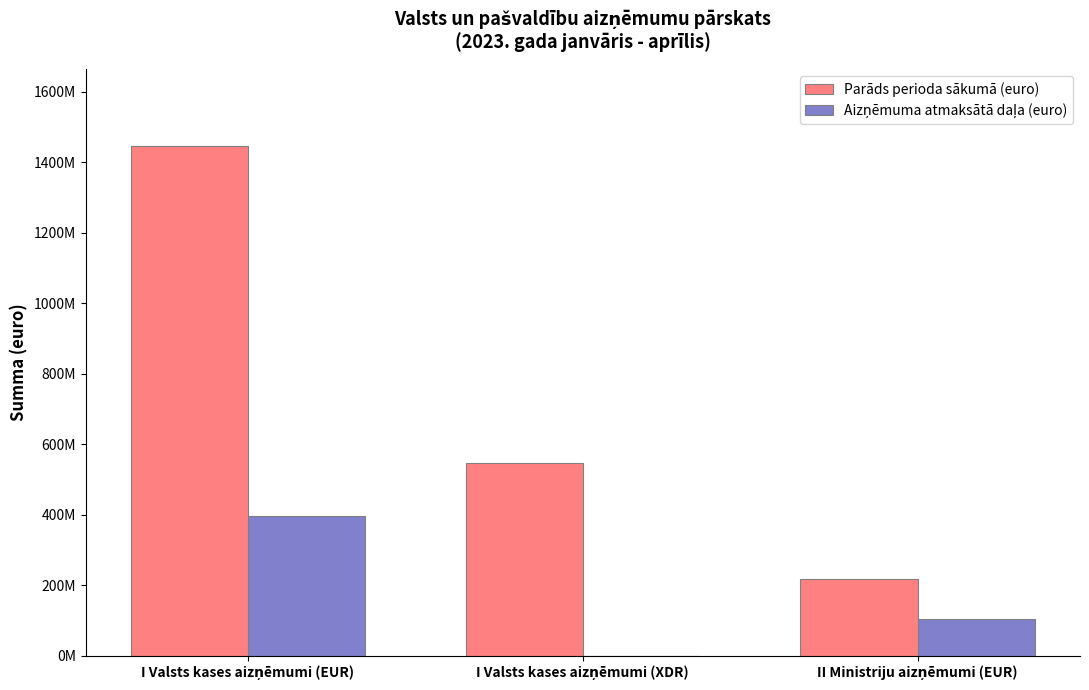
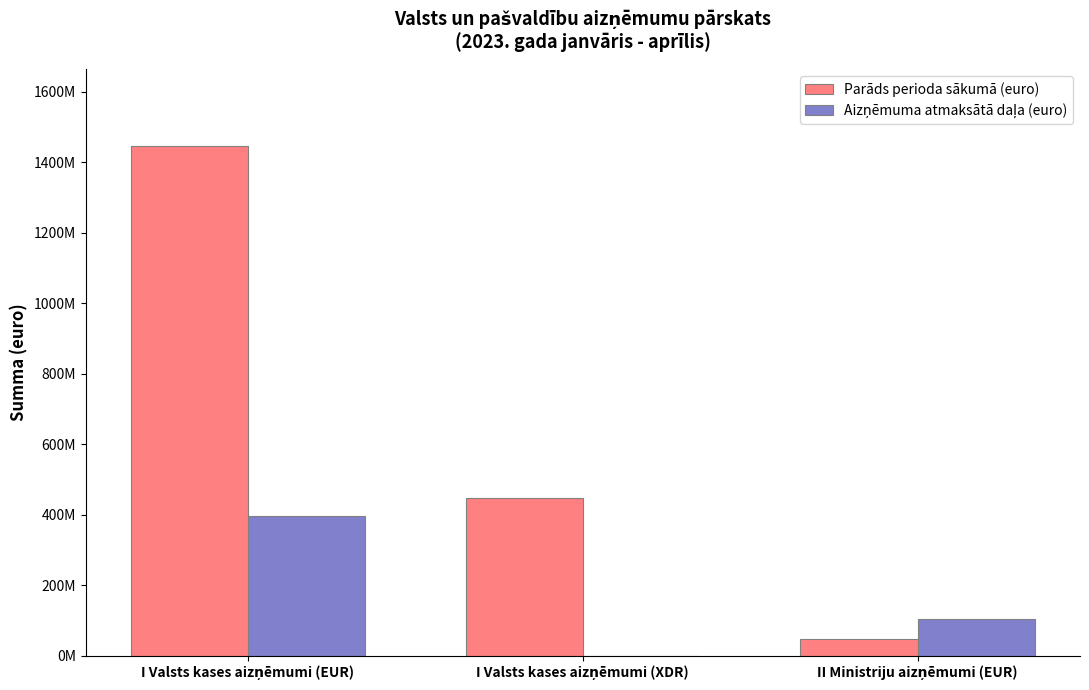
  {
    "Parāds perioda sākumā (euro)": {
      "I Valsts kases aizņēmumi (EUR)": 1450000000,
-     "I Valsts kases aizņēmumi (XDR)": 550000000,
-     "II Ministriju aizņēmumi (EUR)": 220000000
+     "I Valsts kases aizņēmumi (XDR)": 450000000,
+     "II Ministriju aizņēmumi (EUR)": 50000000
    },
    "Aizņēmuma atmaksātā daļa (euro)": {
      "I Valsts kases aizņēmumi (EUR)": 400000000,
      "I Valsts kases aizņēmumi (XDR)": 0,
      "II Ministriju aizņēmumi (EUR)": 100000000
    }
  }
